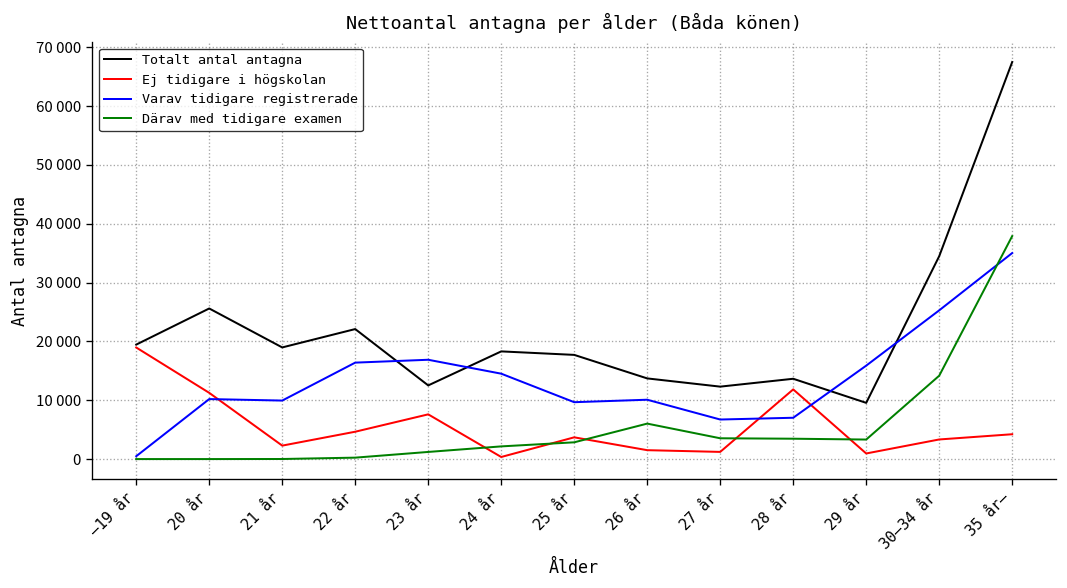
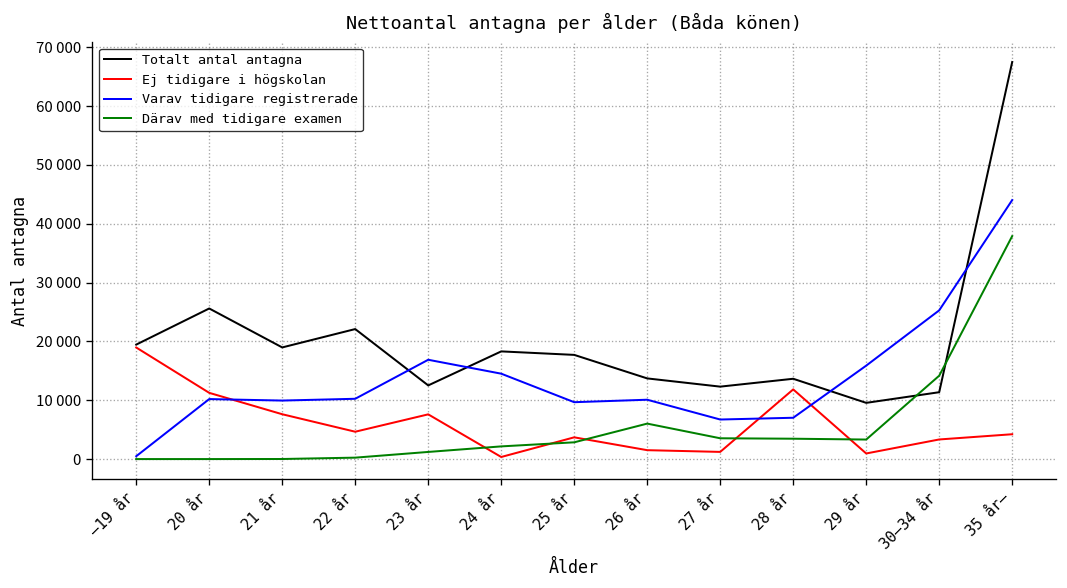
  {
    "Totalt antal antagna": {
      "20 år": 26000,
      "21 år": 19000,
      "22 år": 22000,
      "23 år": 13000,
      "24 år": 18000,
      "25 år": 18000,
      "26 år": 14000,
      "27 år": 12000,
      "28 år": 14000,
      "29 år": 10000,
-     "30–34 år": 34000,
+     "30–34 år": 11000,
      "35 år–": 67000
    },
    "Ej tidigare i högskolan": {
      "20 år": 11000,
-     "21 år": 2000,
+     "21 år": 8000,
      "22 år": 5000,
      "23 år": 8000,
      "24 år": 0,
      "25 år": 4000,
      "26 år": 2000,
      "27 år": 1000,
      "28 år": 12000,
      "29 år": 1000,
      "30–34 år": 3000,
      "35 år–": 4000
    },
    "Varav tidigare registrerade": {
      "20 år": 10000,
      "21 år": 10000,
-     "22 år": 16000,
+     "22 år": 10000,
      "23 år": 17000,
      "24 år": 15000,
      "25 år": 10000,
      "26 år": 10000,
      "27 år": 7000,
      "28 år": 7000,
      "29 år": 16000,
      "30–34 år": 25000,
-     "35 år–": 35000
+     "35 år–": 44000
    },
    "Därav med tidigare examen": {
      "20 år": 0,
      "21 år": 0,
      "22 år": 0,
      "23 år": 1000,
      "24 år": 2000,
      "25 år": 3000,
      "26 år": 6000,
      "27 år": 4000,
      "28 år": 3000,
      "29 år": 3000,
      "30–34 år": 14000,
      "35 år–": 38000
    }
  }
